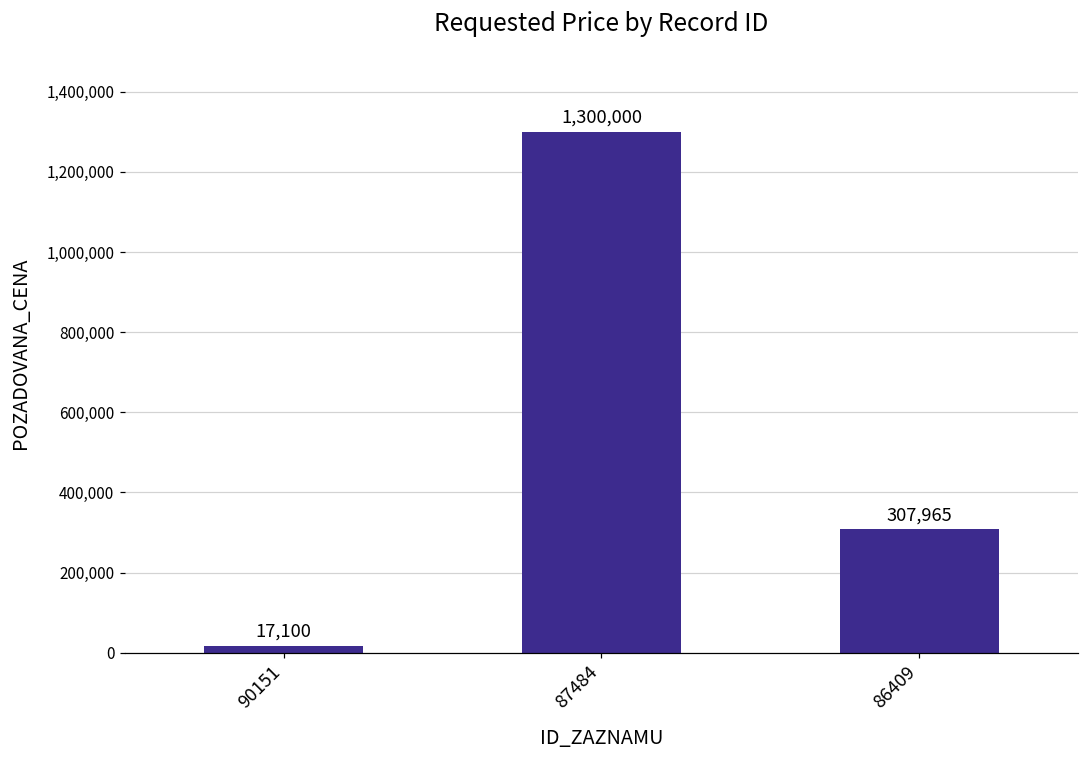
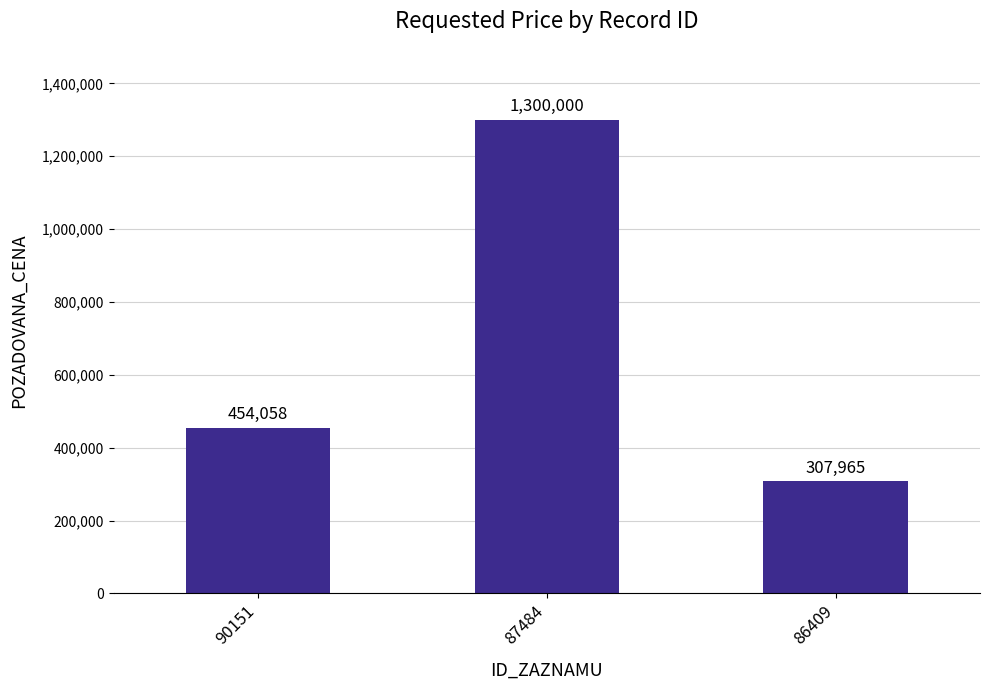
  {
-   "90151": "17,100",
+   "90151": "454,058",
    "87484": "1,300,000",
    "86409": "307,965"
  }
